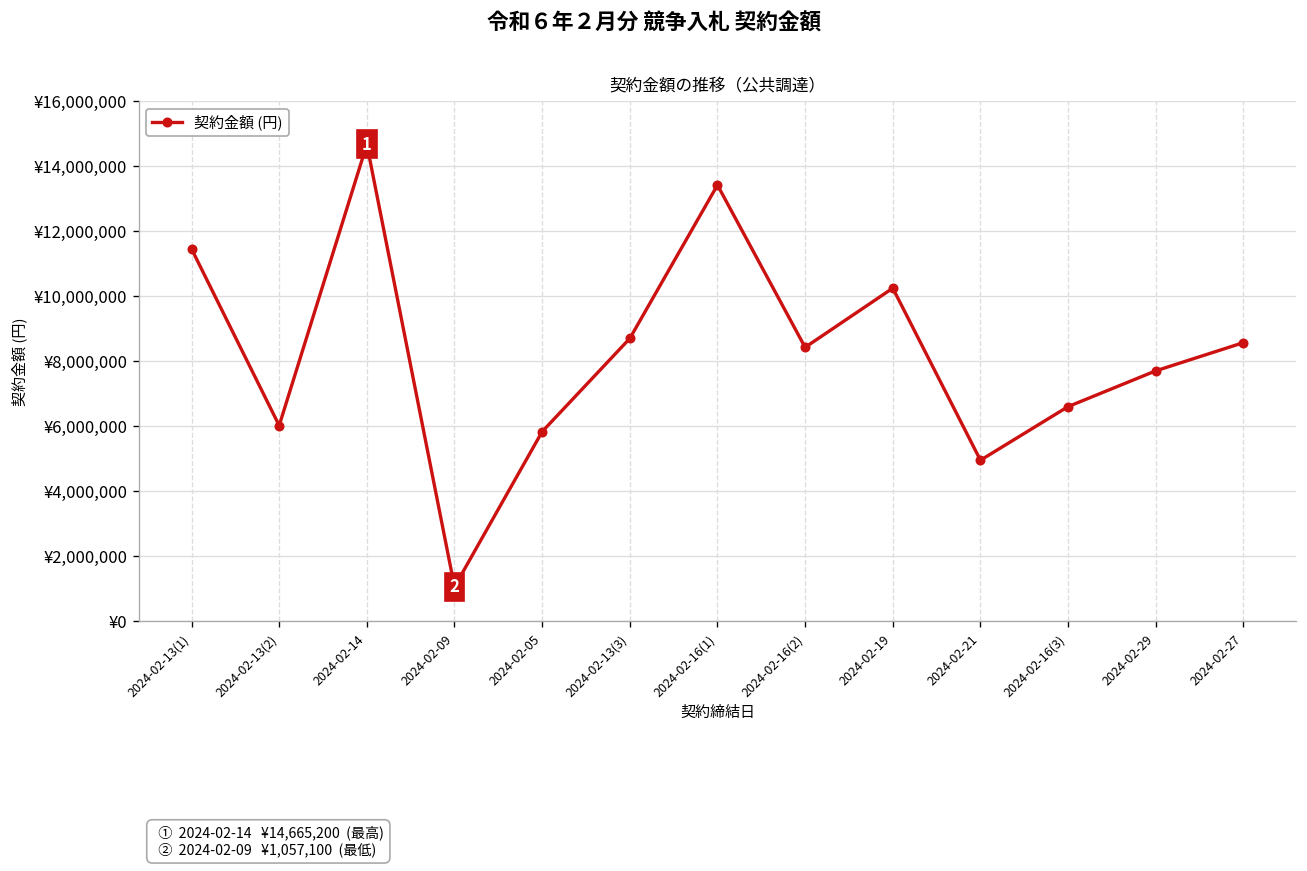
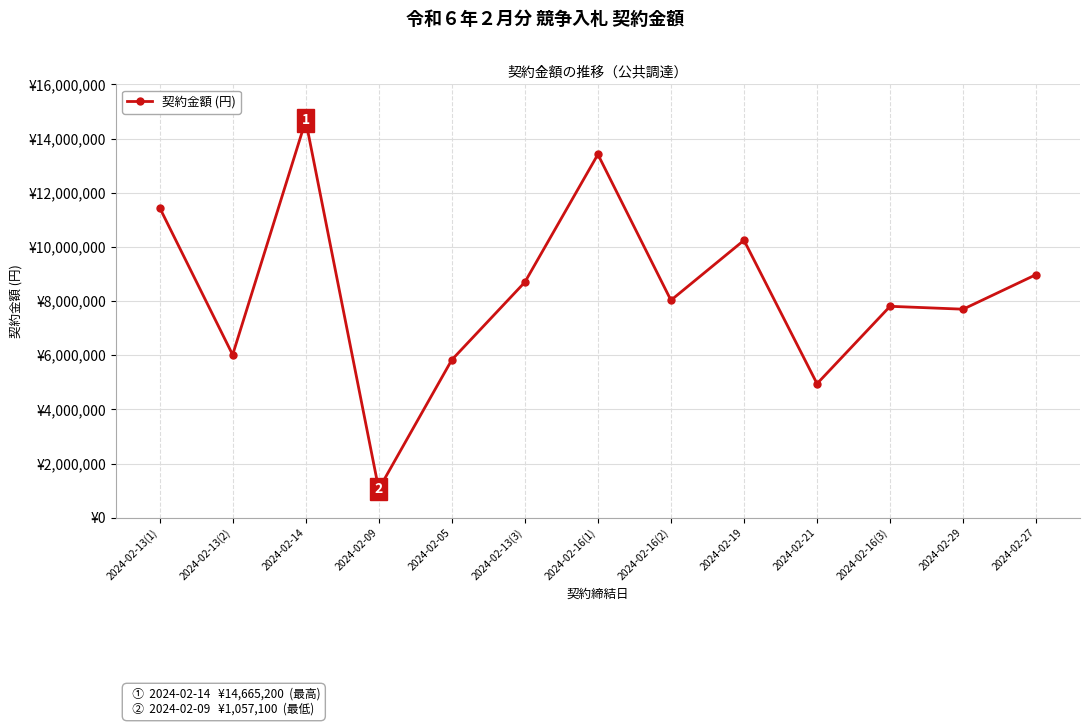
  {
    "2024-02-13(1)": "¥11,500,000",
    "2024-02-13(2)": "¥6,000,000",
    "2024-02-05": "¥5,800,000",
    "2024-02-13(3)": "¥8,700,000",
    "2024-02-16(1)": "¥13,400,000",
-   "2024-02-16(2)": "¥8,400,000",
+   "2024-02-16(2)": "¥8,000,000",
    "2024-02-19": "¥10,200,000",
    "2024-02-21": "¥5,000,000",
-   "2024-02-16(3)": "¥6,600,000",
+   "2024-02-16(3)": "¥7,800,000",
    "2024-02-29": "¥7,700,000",
-   "2024-02-27": "¥8,600,000"
+   "2024-02-27": "¥9,000,000"
  }
